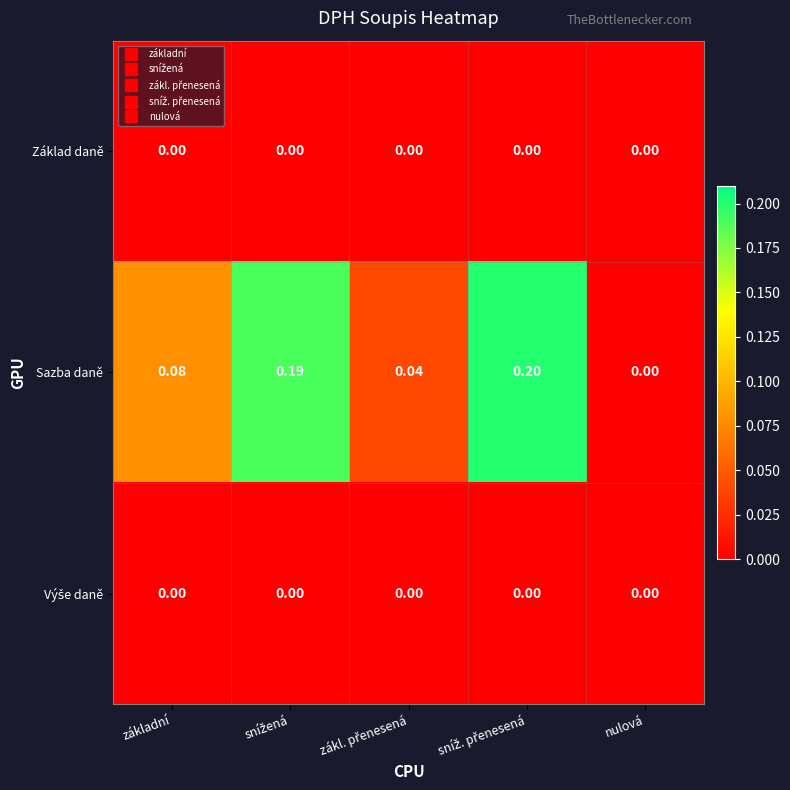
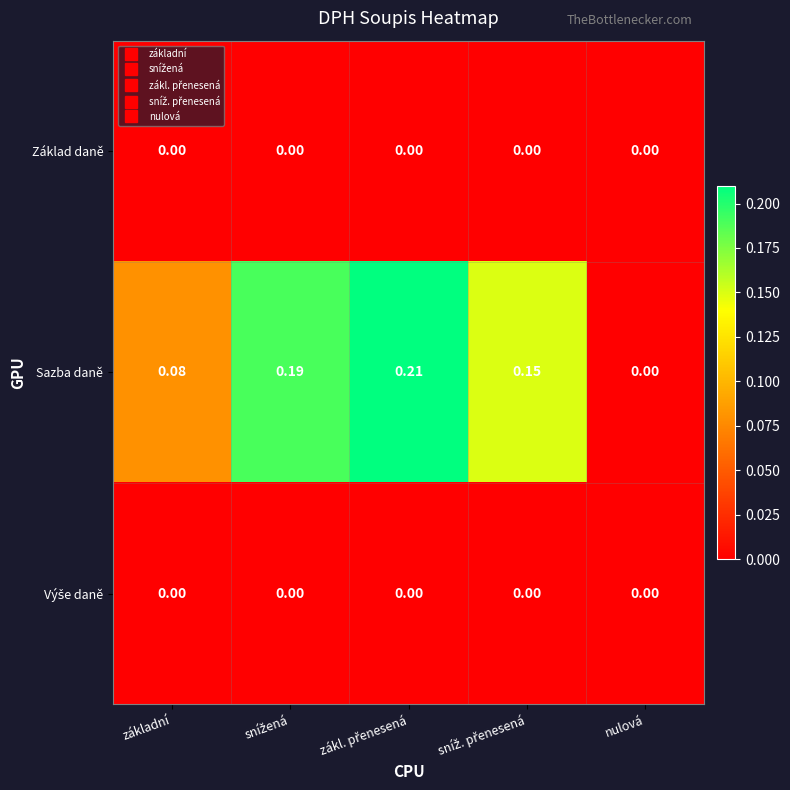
  {
    "Základ daně": {
      "základní": 0.00,
      "snížená": 0.00,
      "zákl. přenesená": 0.00,
      "sníž. přenesená": 0.00,
      "nulová": 0.00
    },
    "Sazba daně": {
      "základní": 0.08,
      "snížená": 0.19,
-     "zákl. přenesená": 0.04,
-     "sníž. přenesená": 0.20,
+     "zákl. přenesená": 0.21,
+     "sníž. přenesená": 0.15,
      "nulová": 0.00
    },
    "Výše daně": {
      "základní": 0.00,
      "snížená": 0.00,
      "zákl. přenesená": 0.00,
      "sníž. přenesená": 0.00,
      "nulová": 0.00
    }
  }
